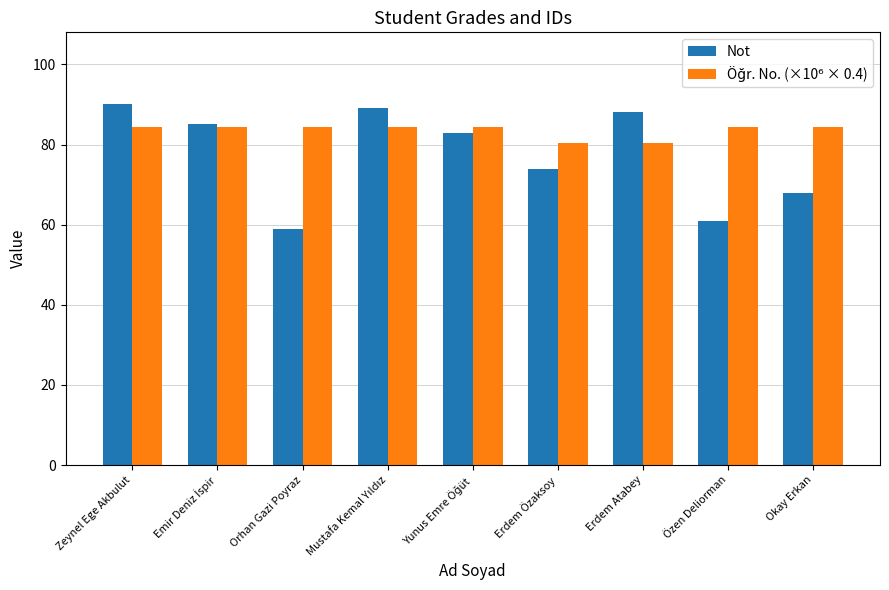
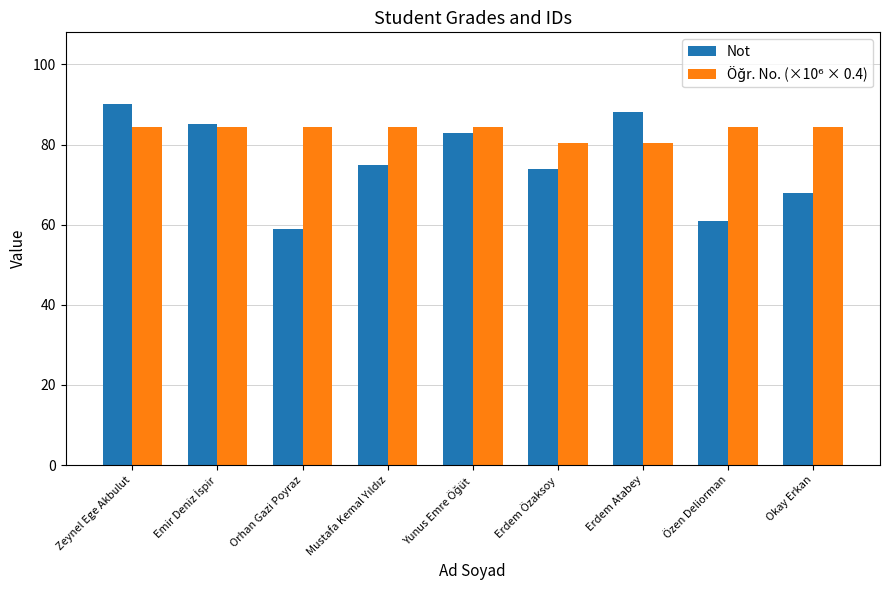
  {
    "Not": {
      "Zeynel Ege Akbulut": 90,
      "Emir Deniz İspir": 85,
      "Orhan Gazi Poyraz": 59,
-     "Mustafa Kemal Yıldız": 89,
+     "Mustafa Kemal Yıldız": 75,
      "Yunus Emre Öğüt": 83,
      "Erdem Özaksoy": 74,
      "Erdem Atabey": 88,
      "Özen Deliorman": 61,
      "Okay Erkan": 68
    },
    "Öğr. No. (×10⁶ × 0.4)": {
      "Zeynel Ege Akbulut": 84,
      "Emir Deniz İspir": 84,
      "Orhan Gazi Poyraz": 84,
      "Mustafa Kemal Yıldız": 84,
      "Yunus Emre Öğüt": 84,
      "Erdem Özaksoy": 80,
      "Erdem Atabey": 80,
      "Özen Deliorman": 84,
      "Okay Erkan": 84
    }
  }
